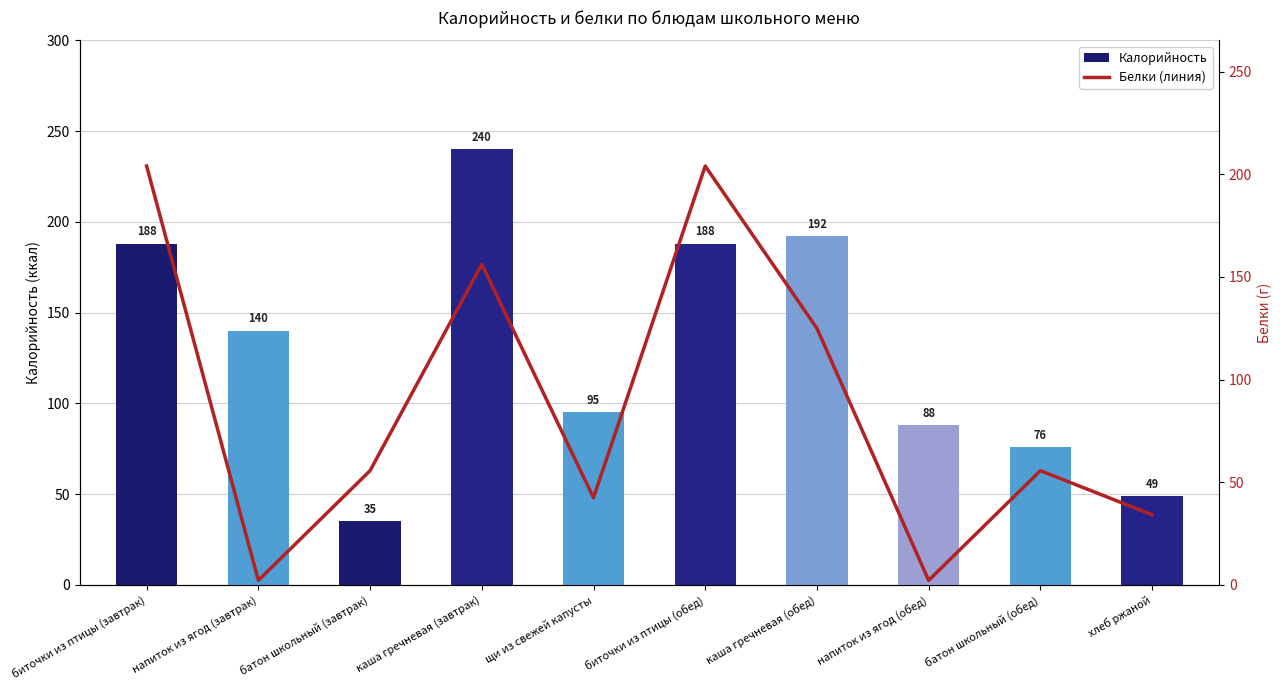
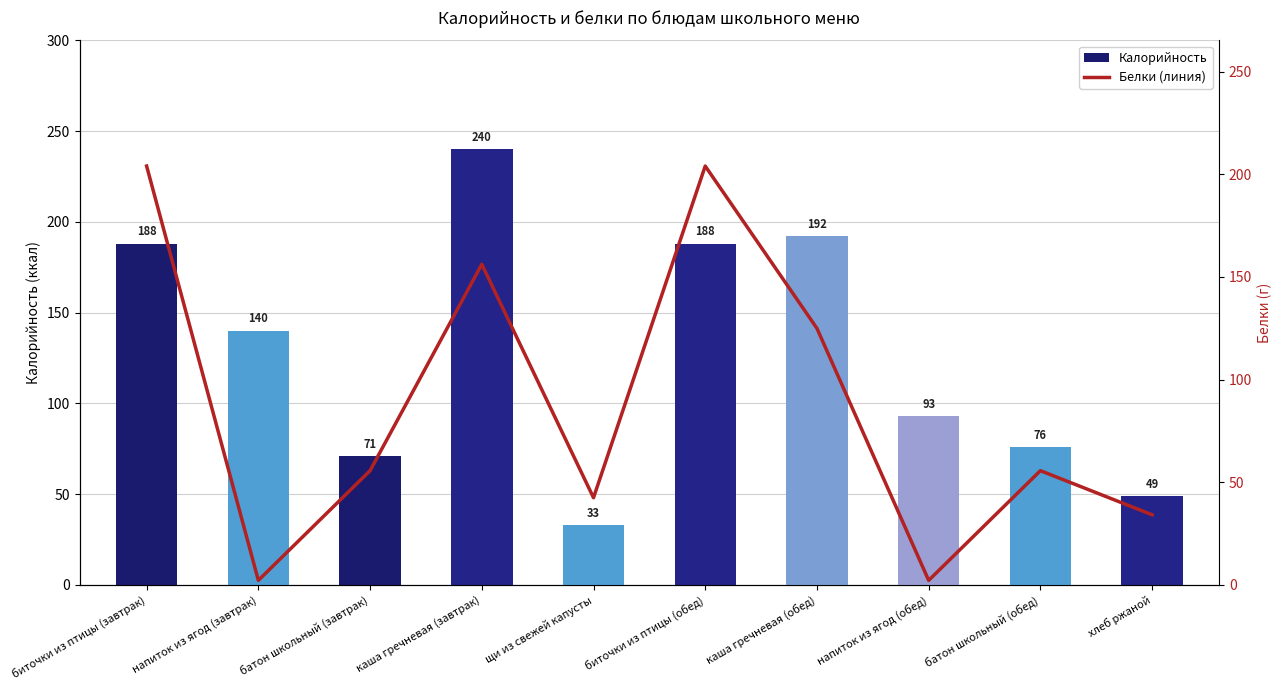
  {
    "Калорийность": {
      "биточки из птицы (завтрак)": 188,
      "напиток из ягод (завтрак)": 140,
-     "батон школьный (завтрак)": 35,
+     "батон школьный (завтрак)": 71,
      "каша гречневая (завтрак)": 240,
-     "щи из свежей капусты": 95,
+     "щи из свежей капусты": 33,
      "биточки из птицы (обед)": 188,
      "каша гречневая (обед)": 192,
-     "напиток из ягод (обед)": 88,
+     "напиток из ягод (обед)": 93,
      "батон школьный (обед)": 76,
      "хлеб ржаной": 49
    }
  }
